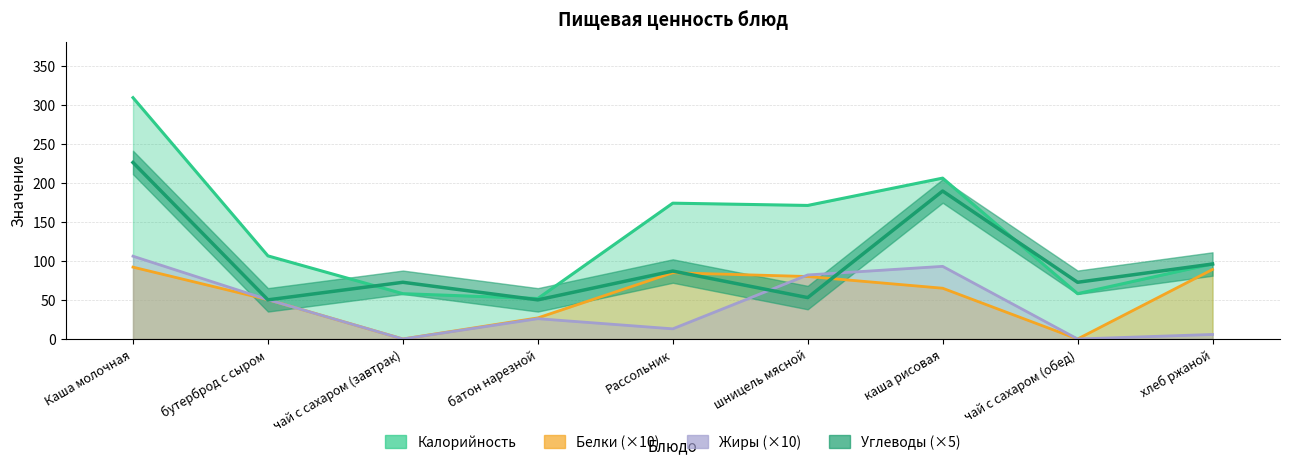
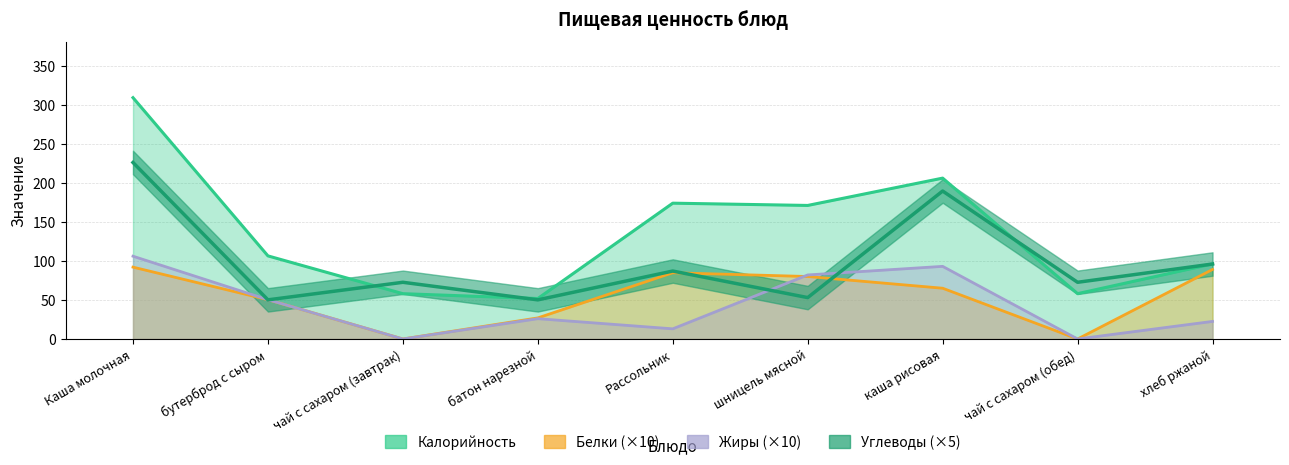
  {
    "Белки (×10)": {
      "Каша молочная": 90,
      "каша рисовая": 70,
      "хлеб ржаной": 90
    },
    "Жиры (×10)": {
      "Каша молочная": 110,
      "Рассольник": 10,
      "каша рисовая": 90,
-     "хлеб ржаной": 10
+     "хлеб ржаной": 20
    }
  }
